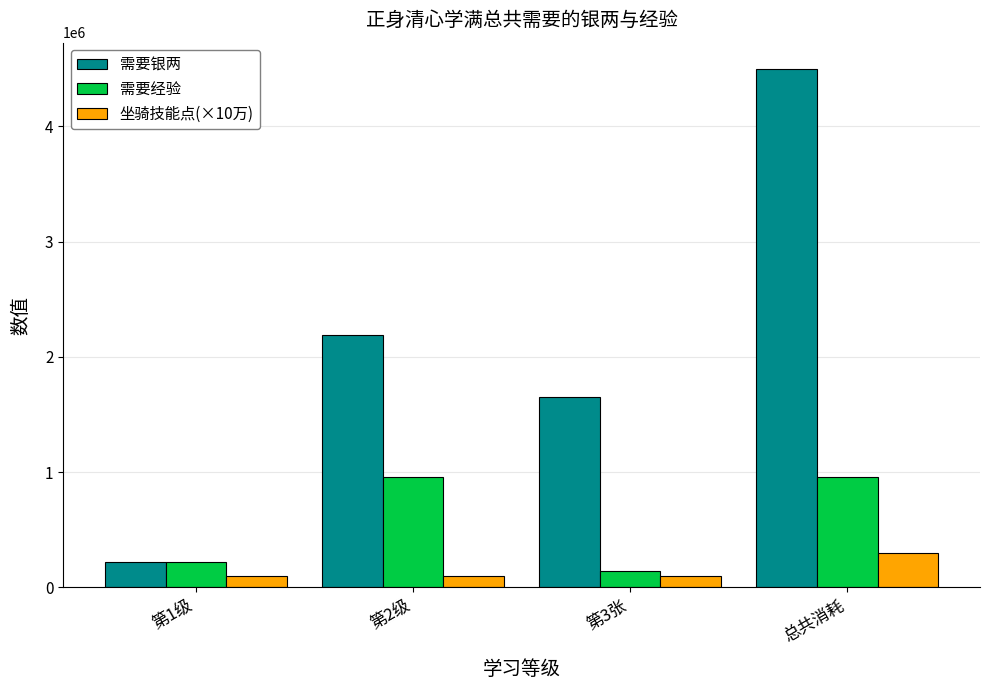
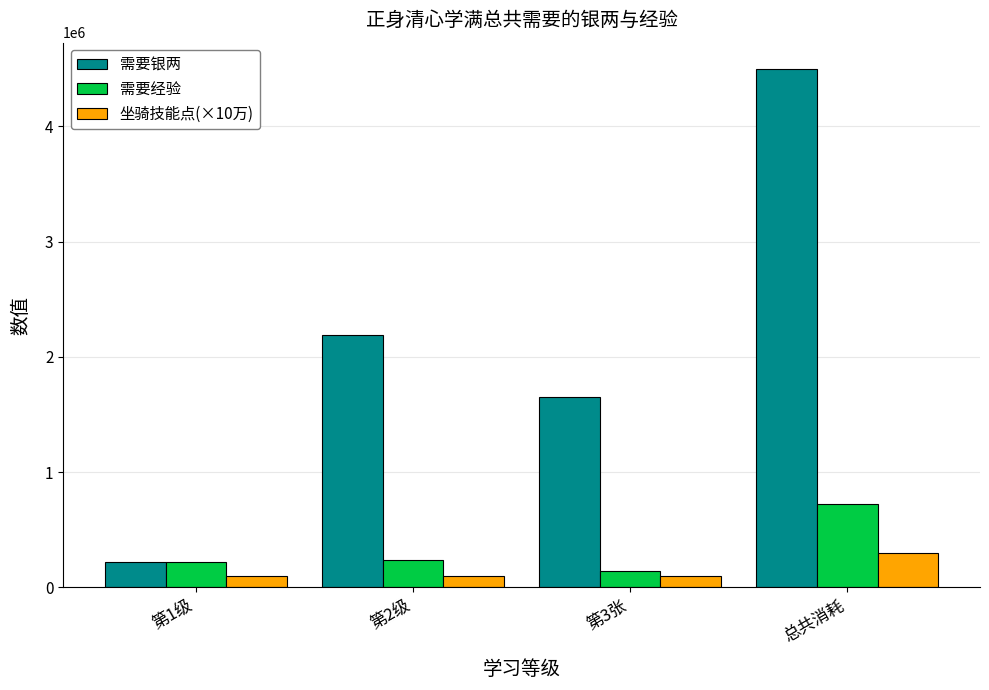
  {
    "需要银两": {
      "第1级": 220000,
      "第2级": 2190000,
      "第3张": 1660000,
      "总共消耗": 4500000
    },
    "需要经验": {
      "第1级": 220000,
-     "第2级": 960000,
+     "第2级": 240000,
      "第3张": 150000,
-     "总共消耗": 960000
+     "总共消耗": 720000
    },
    "坐骑技能点(×10万)": {
      "第1级": 100000,
      "第2级": 100000,
      "第3张": 100000,
      "总共消耗": 300000
    }
  }
